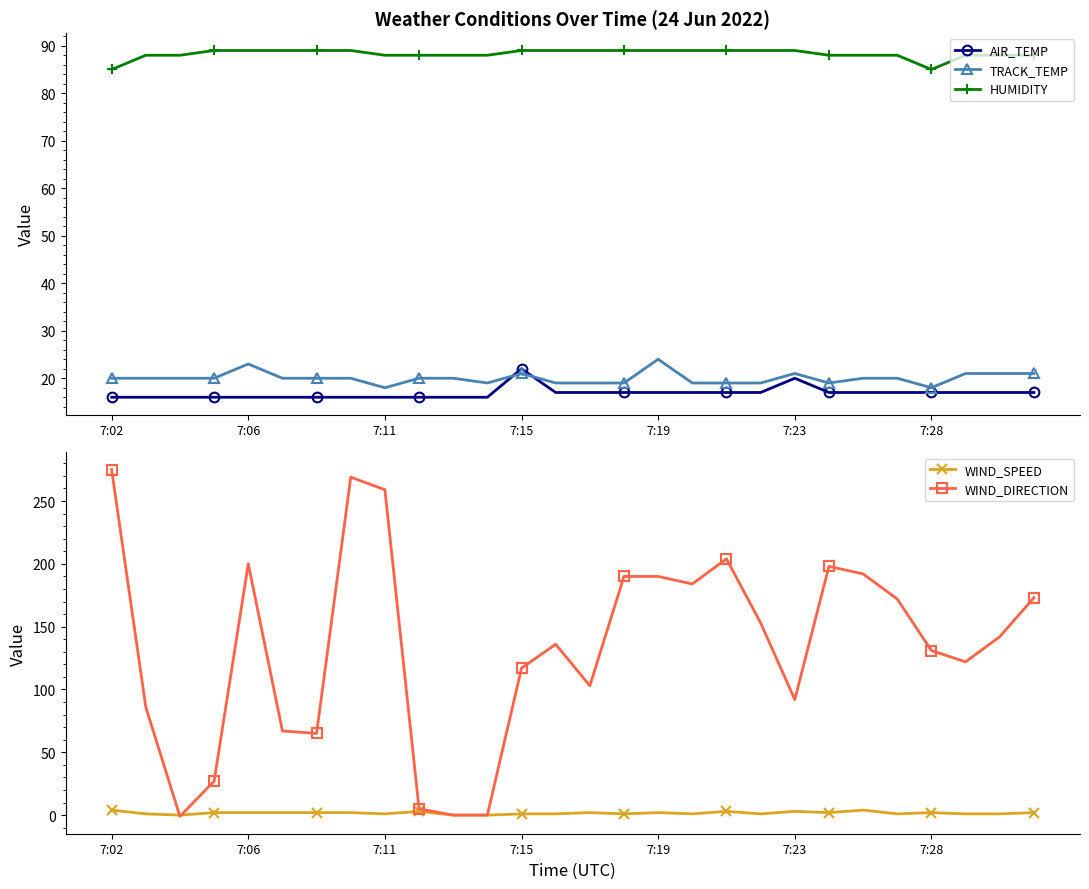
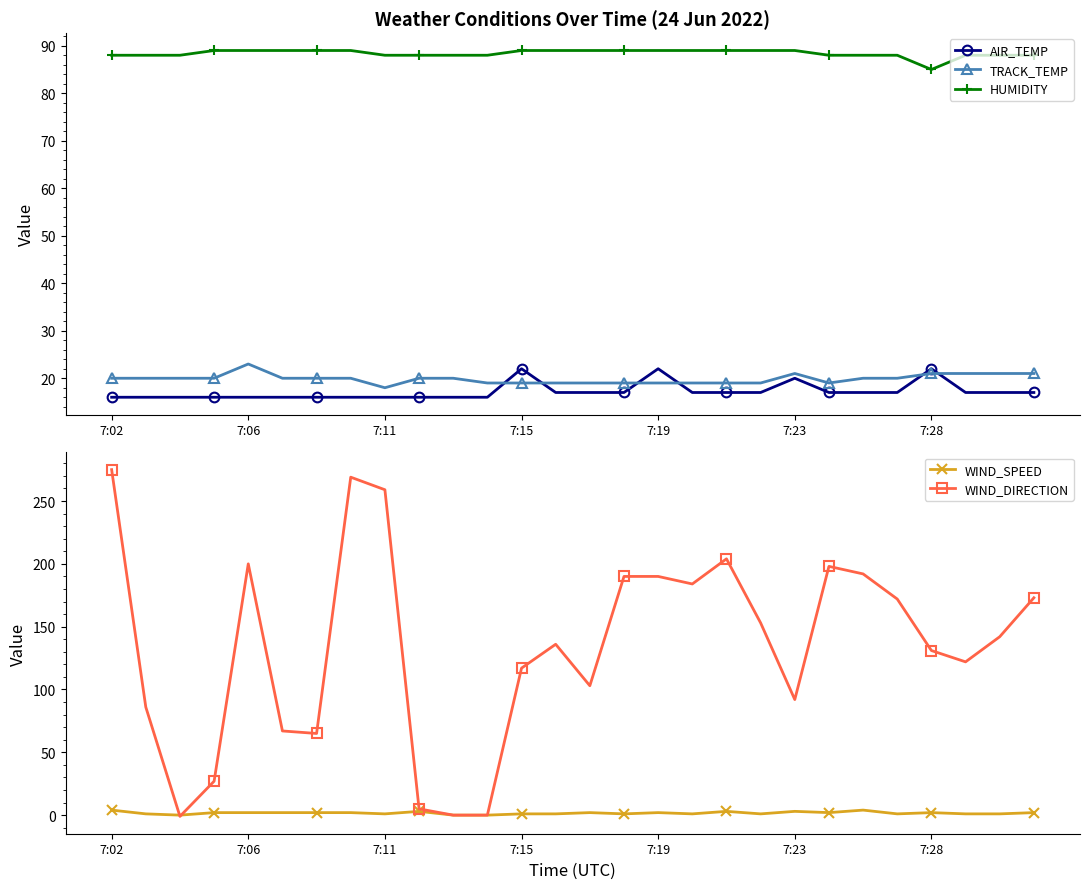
  {
    "Weather Conditions Over Time (24 Jun 2022)": {
      "AIR_TEMP": {
        "7:02": 16,
        "7:06": 16,
        "7:11": 16,
        "7:15": 22,
-       "7:19": 17,
+       "7:19": 22,
        "7:23": 20,
-       "7:28": 17
+       "7:28": 22
      },
      "TRACK_TEMP": {
        "7:02": 20,
        "7:06": 23,
        "7:11": 18,
-       "7:15": 21,
-       "7:19": 24,
+       "7:15": 19,
+       "7:19": 19,
        "7:23": 21,
-       "7:28": 18
+       "7:28": 21
      },
      "HUMIDITY": {
-       "7:02": 85,
+       "7:02": 88,
        "7:06": 89,
        "7:11": 88,
        "7:15": 89,
        "7:19": 89,
        "7:23": 89,
        "7:28": 85
      }
    }
  }
